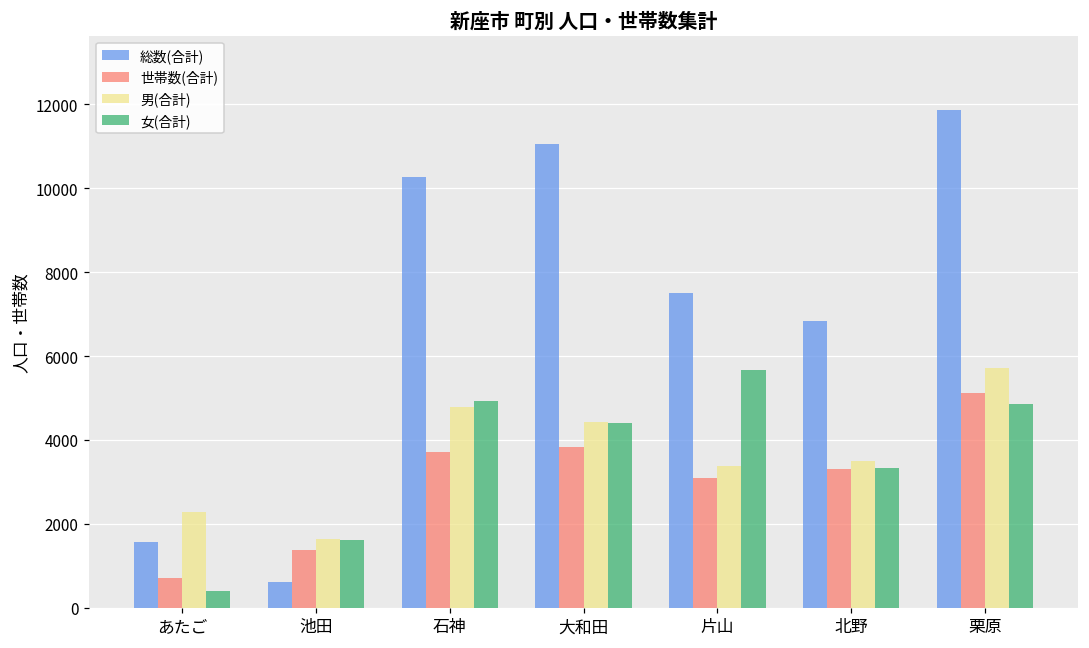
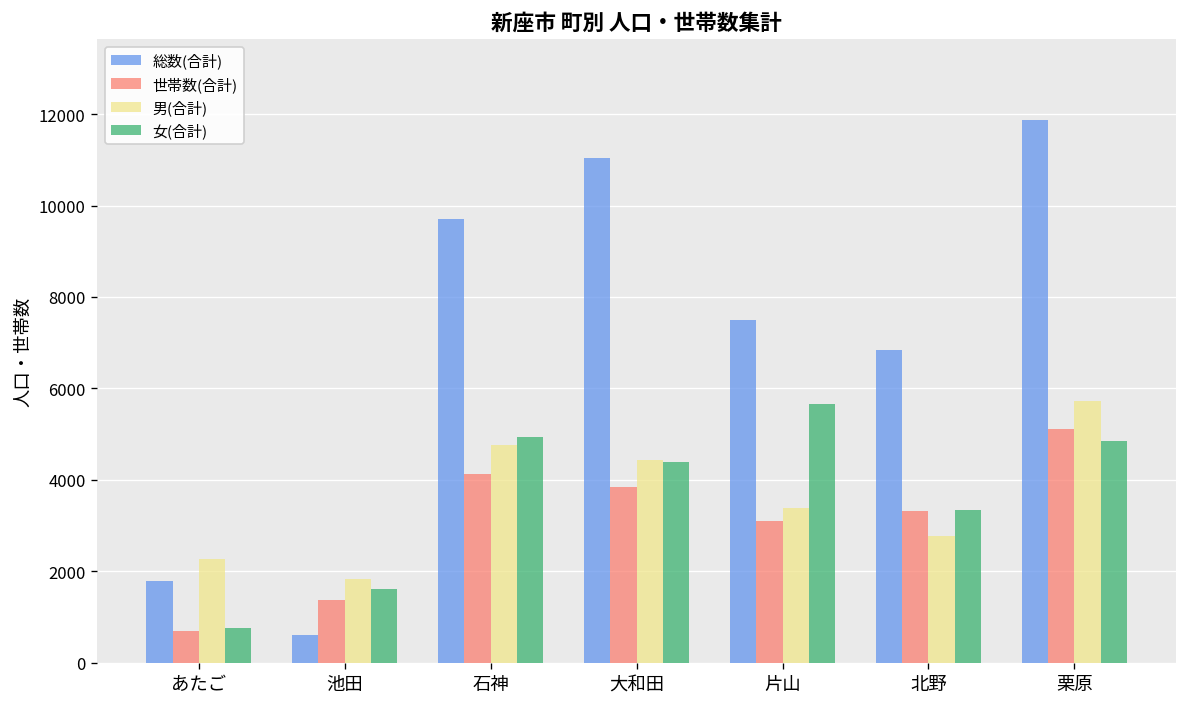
  {
    "総数(合計)": {
-     "あたご": 1600,
+     "あたご": 1800,
      "池田": 600,
-     "石神": 10300,
+     "石神": 9700,
      "大和田": 11000,
      "片山": 7500,
      "北野": 6800,
      "栗原": 11900
    },
    "世帯数(合計)": {
      "あたご": 700,
      "池田": 1400,
-     "石神": 3700,
+     "石神": 4100,
      "大和田": 3800,
      "片山": 3100,
      "北野": 3300,
      "栗原": 5100
    },
    "男(合計)": {
      "あたご": 2300,
-     "池田": 1600,
+     "池田": 1800,
      "石神": 4800,
      "大和田": 4400,
      "片山": 3400,
-     "北野": 3500,
+     "北野": 2800,
      "栗原": 5700
    },
    "女(合計)": {
-     "あたご": 400,
+     "あたご": 800,
      "池田": 1600,
      "石神": 4900,
      "大和田": 4400,
      "片山": 5700,
      "北野": 3300,
      "栗原": 4800
    }
  }
